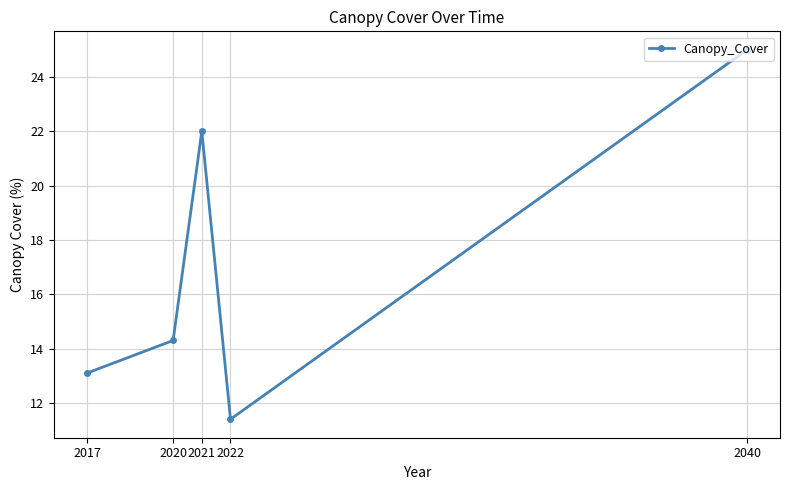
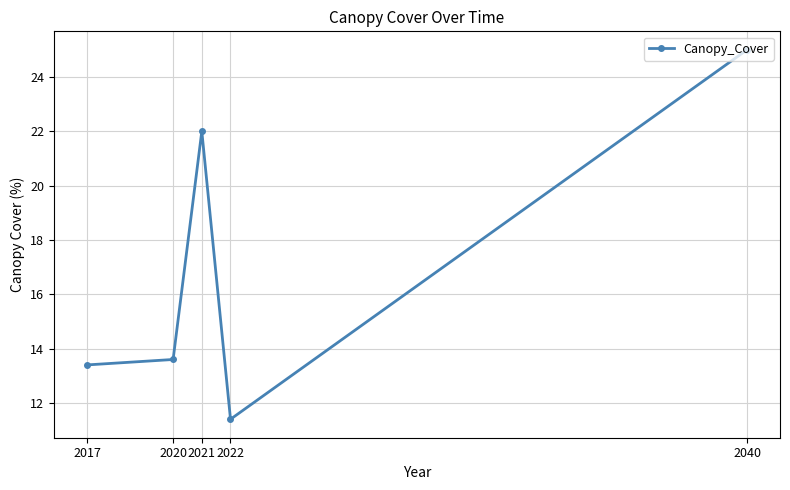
  {
-   "2017": 13.1,
-   "2020": 14.3,
+   "2017": 13.4,
+   "2020": 13.6,
    "2021": 22.0,
    "2022": 11.4
  }
